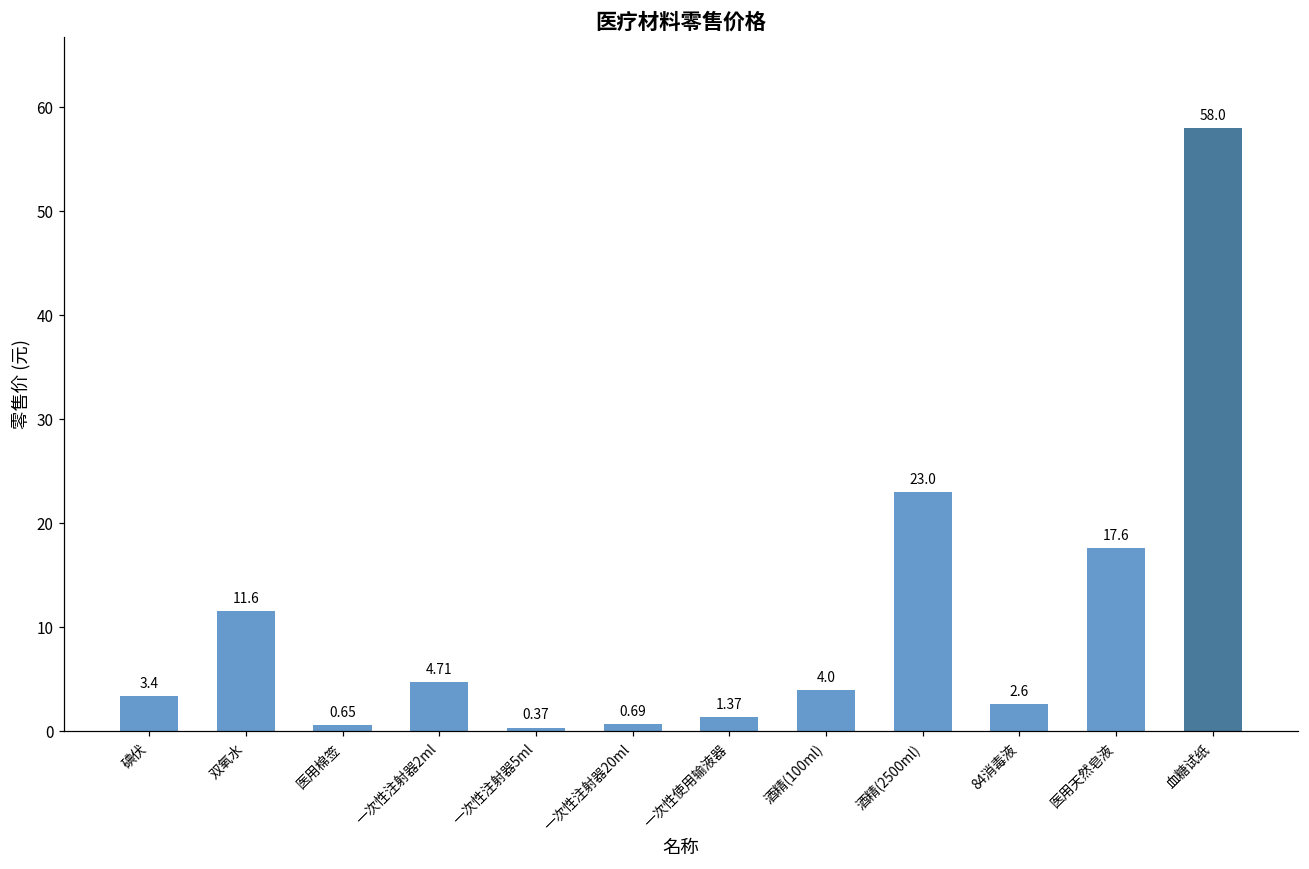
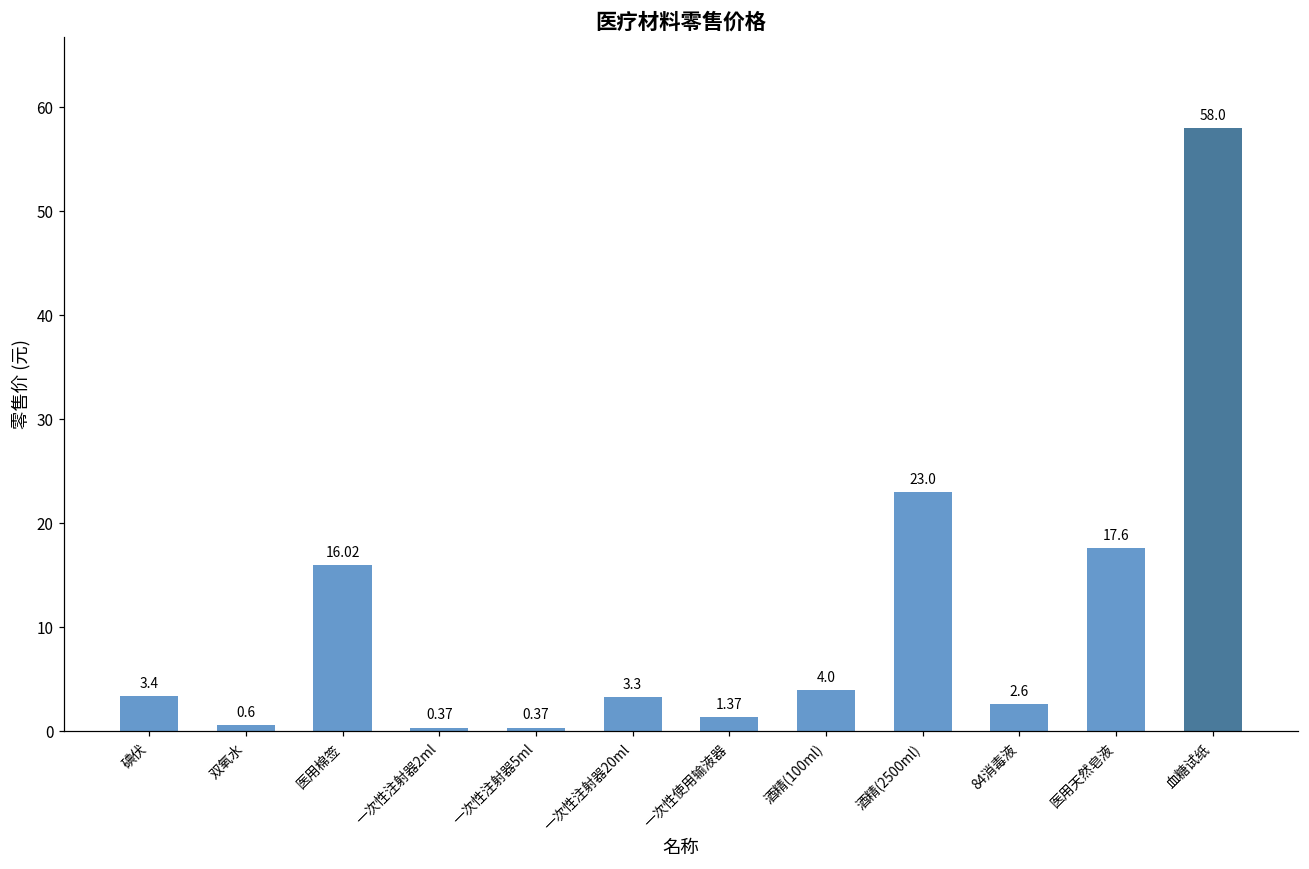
  {
    "碘伏": 3.4,
-   "双氧水": 11.6,
-   "医用棉签": 0.65,
-   "一次性注射器2ml": 4.71,
+   "双氧水": 0.6,
+   "医用棉签": 16.02,
+   "一次性注射器2ml": 0.37,
    "一次性注射器5ml": 0.37,
-   "一次性注射器20ml": 0.69,
+   "一次性注射器20ml": 3.3,
    "一次性使用输液器": 1.37,
    "酒精(100ml)": 4.0,
    "酒精(2500ml)": 23.0,
    "84消毒液": 2.6,
    "医用天然皂液": 17.6,
    "血糖试纸": 58.0
  }
